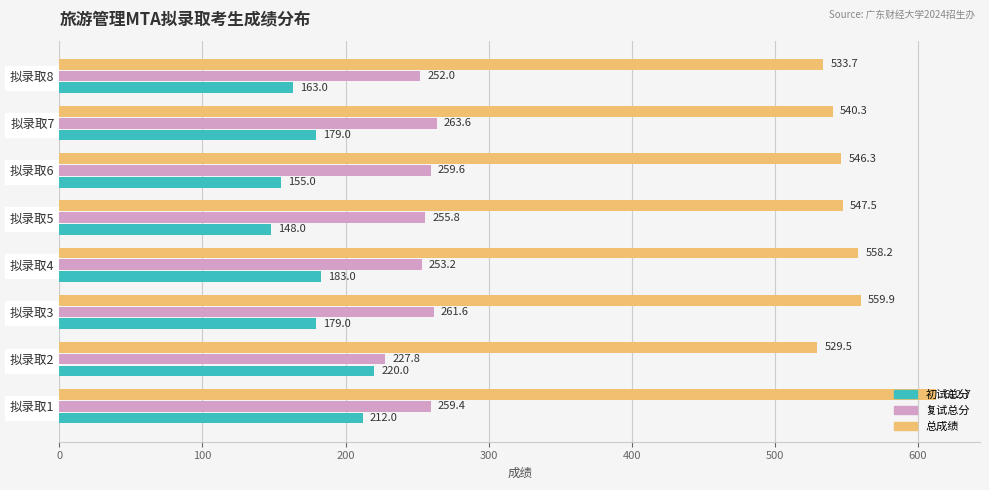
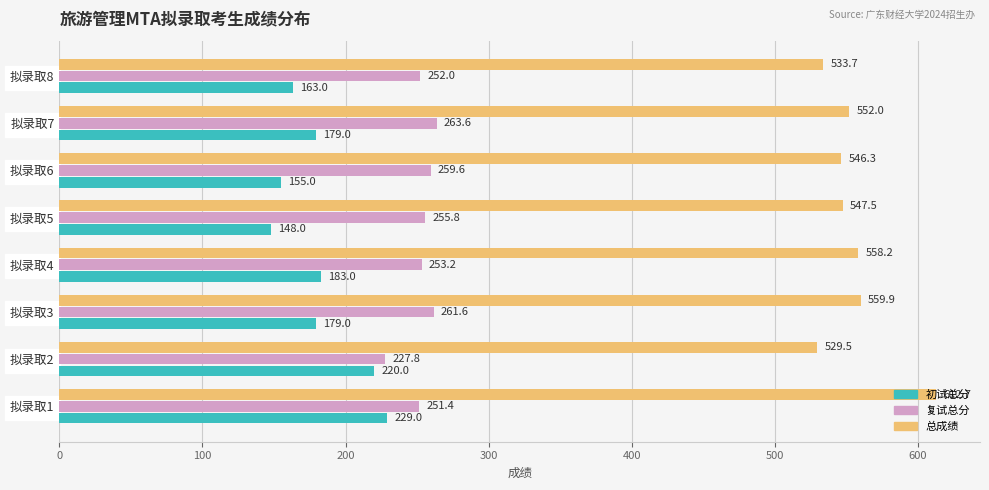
  {
    "初试总分": {
      "拟录取8": 163.0,
      "拟录取7": 179.0,
      "拟录取6": 155.0,
      "拟录取5": 148.0,
      "拟录取4": 183.0,
      "拟录取3": 179.0,
      "拟录取2": 220.0,
-     "拟录取1": 212.0
+     "拟录取1": 229.0
    },
    "复试总分": {
      "拟录取8": 252.0,
      "拟录取7": 263.6,
      "拟录取6": 259.6,
      "拟录取5": 255.8,
      "拟录取4": 253.2,
      "拟录取3": 261.6,
      "拟录取2": 227.8,
-     "拟录取1": 259.4
+     "拟录取1": 251.4
    },
    "总成绩": {
      "拟录取8": 533.7,
-     "拟录取7": 540.3,
+     "拟录取7": 552.0,
      "拟录取6": 546.3,
      "拟录取5": 547.5,
      "拟录取4": 558.2,
      "拟录取3": 559.9,
      "拟录取2": 529.5,
      "拟录取1": 612.7
    }
  }
